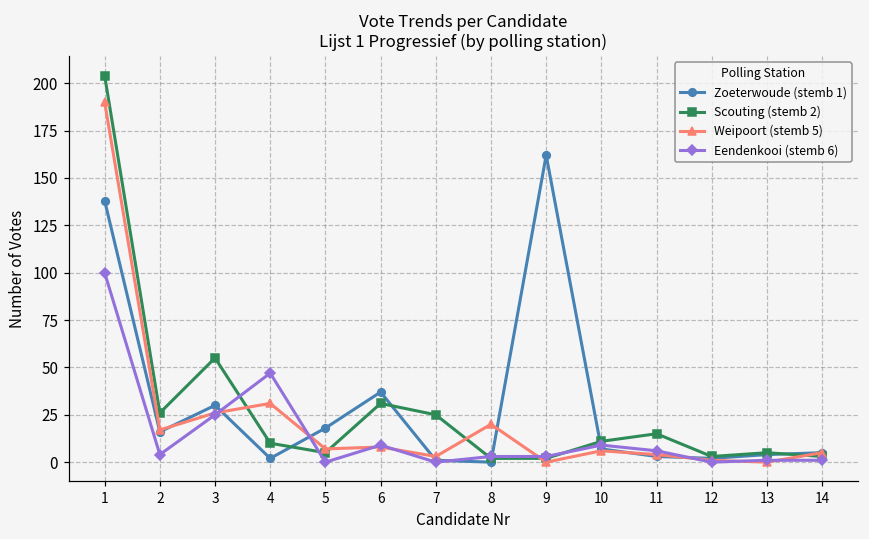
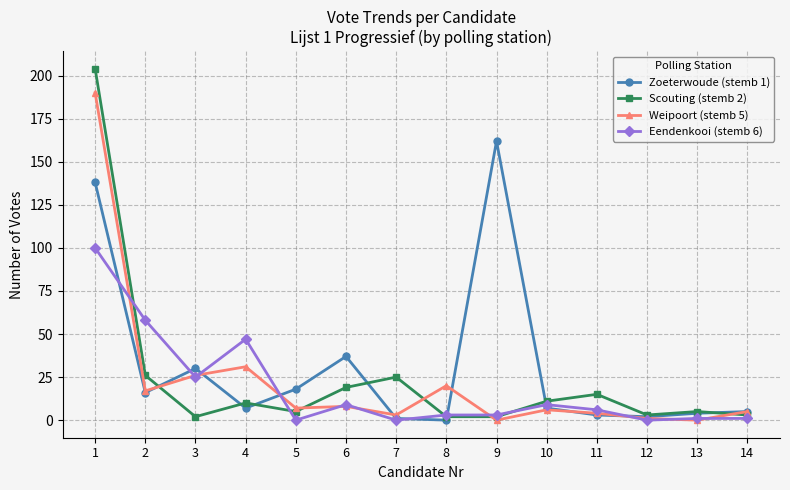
  {
    "Zoeterwoude (stemb 1)": {
      "1": 138,
      "3": 30,
-     "4": 2,
+     "4": 7,
      "5": 18,
      "6": 37,
      "8": 0,
      "9": 162
    },
    "Scouting (stemb 2)": {
      "1": 204,
      "2": 26,
-     "3": 55,
+     "3": 2,
      "4": 10,
      "5": 5,
-     "6": 31,
+     "6": 19,
      "7": 25,
      "10": 11,
      "11": 15,
      "14": 3
    },
    "Weipoort (stemb 5)": {
      "1": 190,
      "4": 31,
      "5": 7,
      "7": 3,
      "8": 20,
      "9": 0
    },
    "Eendenkooi (stemb 6)": {
      "1": 100,
-     "2": 4,
+     "2": 58,
      "4": 47,
      "5": 0,
      "10": 9,
      "11": 6,
      "14": 1
    }
  }
